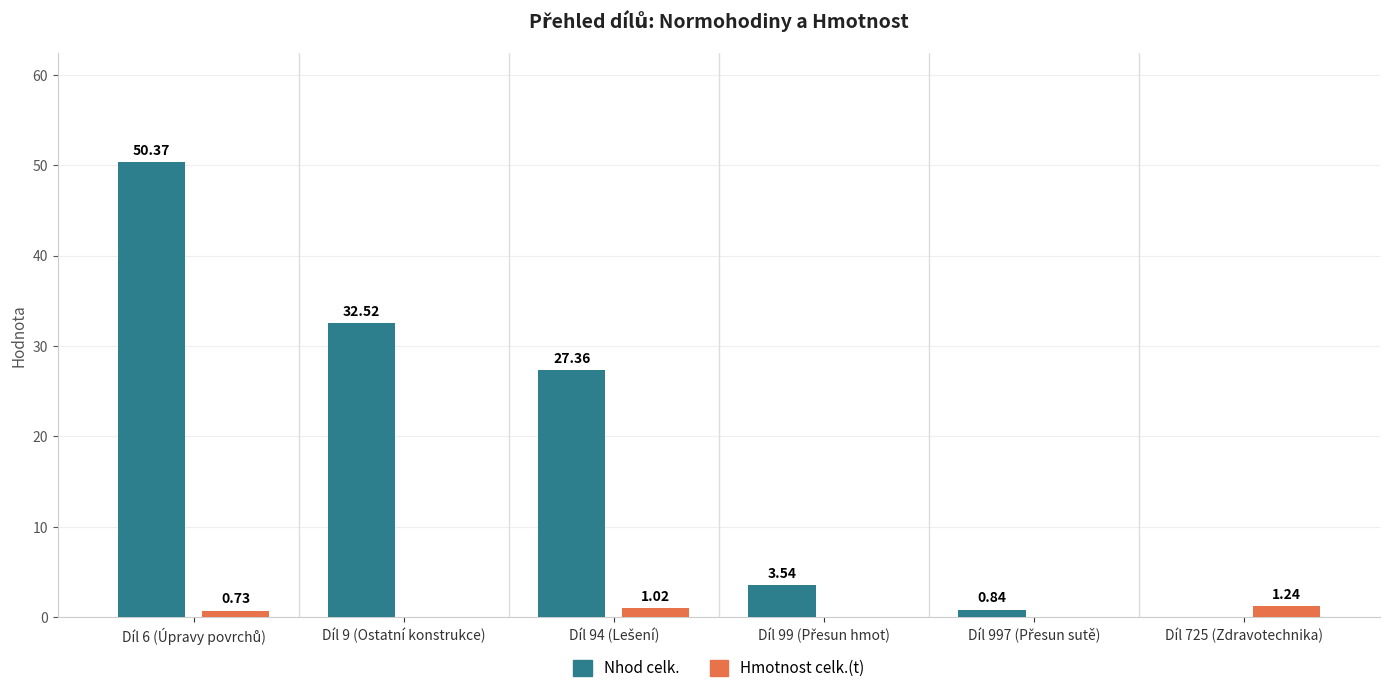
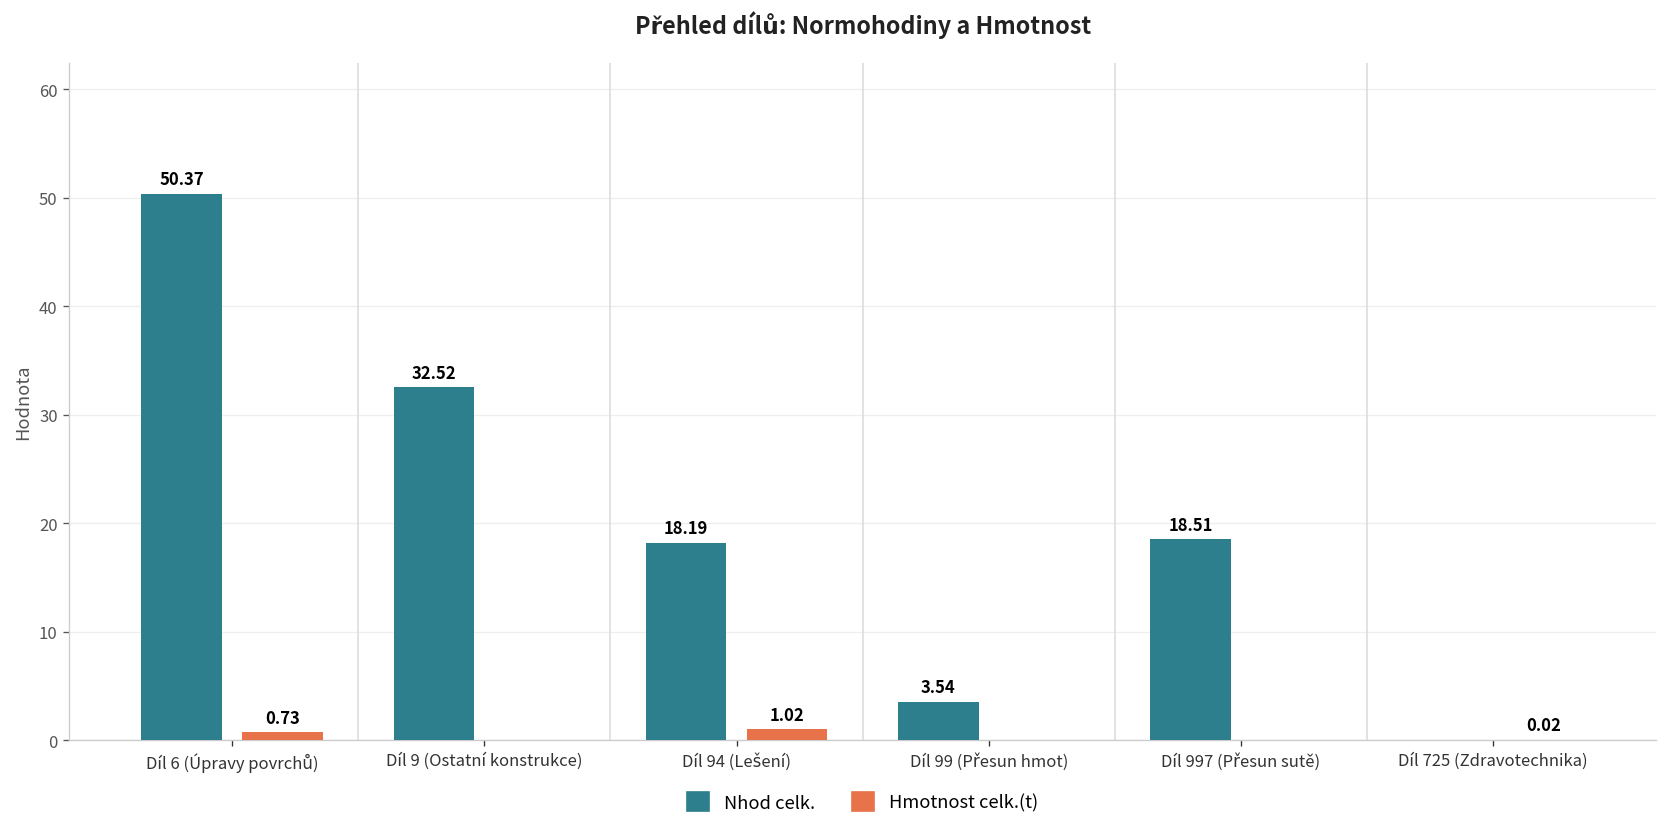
  {
    "Nhod celk.": {
      "Díl 6 (Úpravy povrchů)": 50.37,
      "Díl 9 (Ostatní konstrukce)": 32.52,
-     "Díl 94 (Lešení)": 27.36,
+     "Díl 94 (Lešení)": 18.19,
      "Díl 99 (Přesun hmot)": 3.54,
-     "Díl 997 (Přesun sutě)": 0.84
+     "Díl 997 (Přesun sutě)": 18.51
    },
    "Hmotnost celk.(t)": {
      "Díl 6 (Úpravy povrchů)": 0.73,
      "Díl 94 (Lešení)": 1.02,
-     "Díl 725 (Zdravotechnika)": 1.24
+     "Díl 725 (Zdravotechnika)": 0.02
    }
  }
